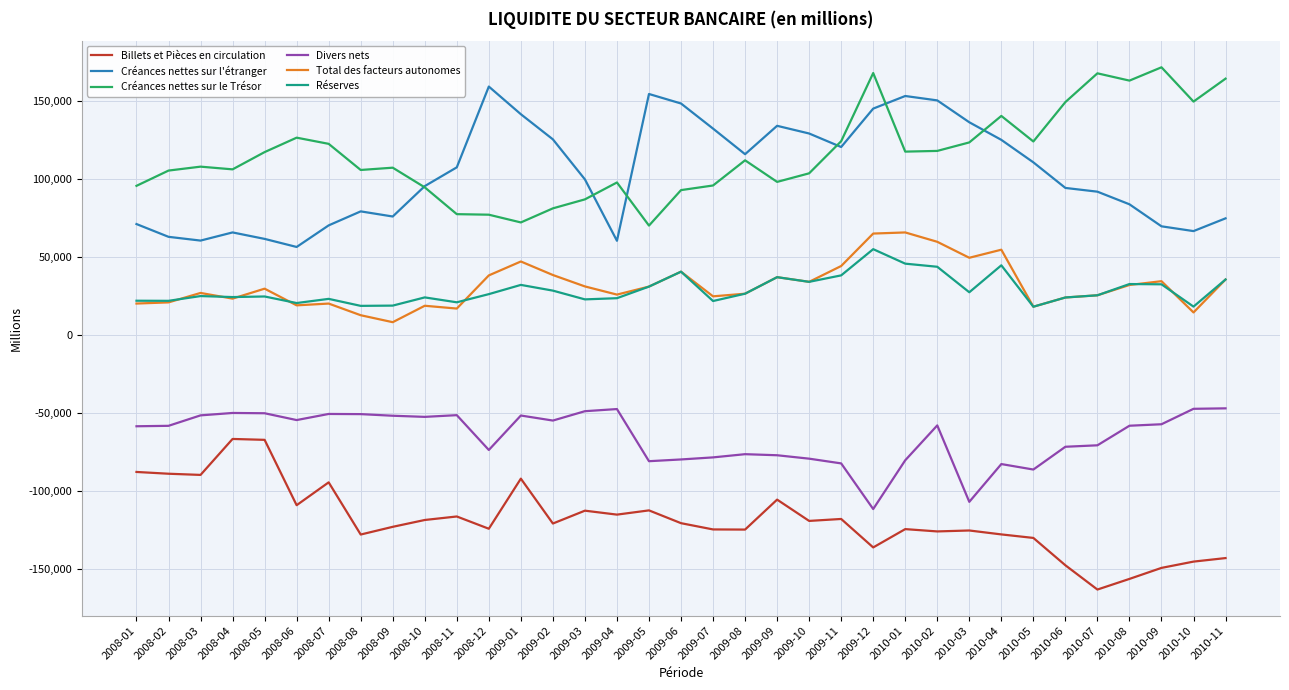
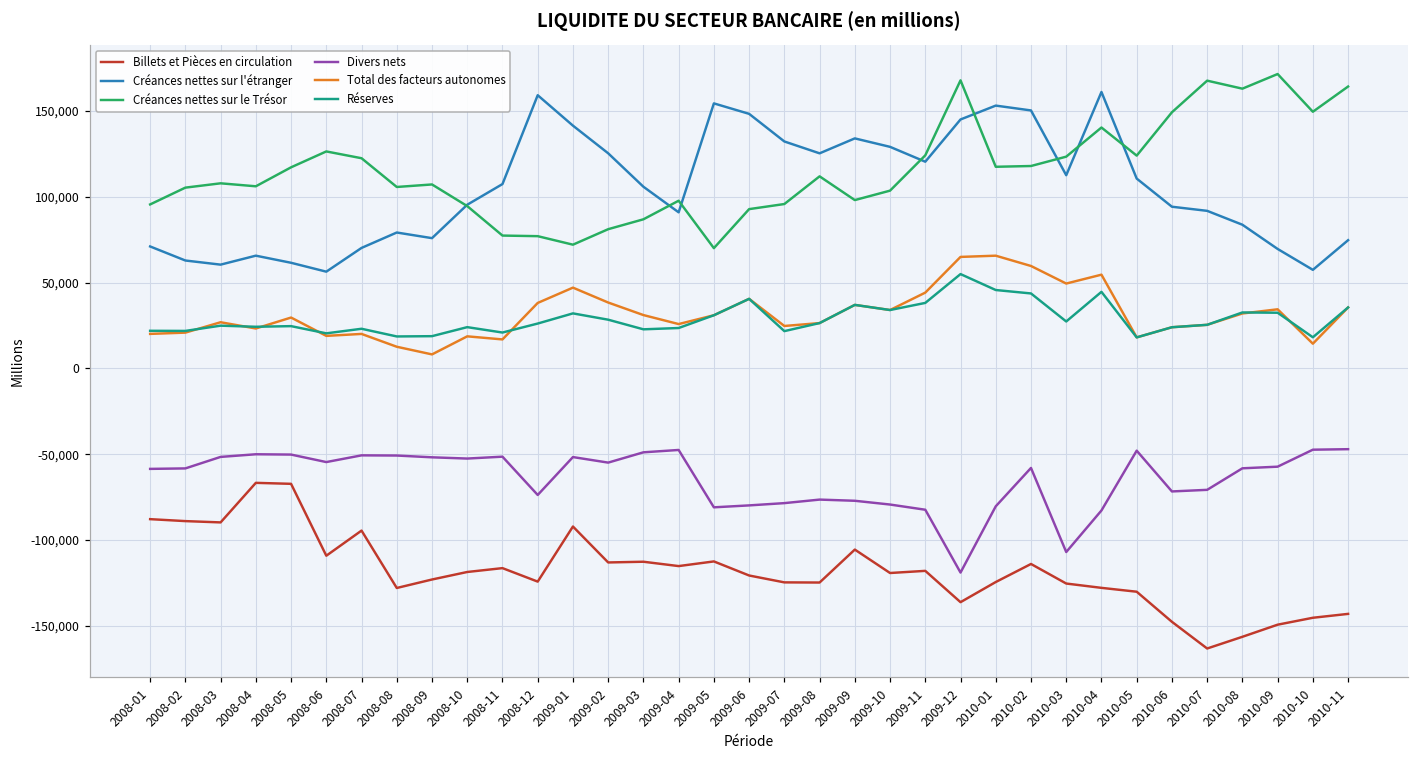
  {
    "Billets et Pièces en circulation": {
      "2008-01": "-88,000",
      "2008-02": "-89,000",
      "2008-03": "-90,000",
      "2008-04": "-67,000",
      "2008-05": "-67,000",
      "2008-06": "-109,000",
      "2008-07": "-95,000",
      "2008-08": "-128,000",
      "2008-09": "-123,000",
      "2008-10": "-119,000",
      "2008-11": "-116,000",
      "2008-12": "-124,000",
      "2009-01": "-92,000",
-     "2009-02": "-121,000",
+     "2009-02": "-113,000",
      "2009-03": "-113,000",
      "2009-04": "-115,000",
      "2009-05": "-112,000",
      "2009-06": "-121,000",
      "2009-07": "-125,000",
      "2009-08": "-125,000",
      "2009-09": "-106,000",
      "2009-10": "-119,000",
      "2009-11": "-118,000",
      "2009-12": "-136,000",
      "2010-01": "-124,000",
-     "2010-02": "-126,000",
+     "2010-02": "-114,000",
      "2010-03": "-125,000",
      "2010-04": "-128,000",
      "2010-05": "-130,000",
      "2010-06": "-148,000",
      "2010-07": "-163,000",
      "2010-08": "-156,000",
      "2010-09": "-149,000",
      "2010-10": "-145,000",
      "2010-11": "-143,000"
    },
    "Créances nettes sur l'étranger": {
      "2008-01": "71,000",
      "2008-02": "63,000",
      "2008-03": "60,000",
      "2008-04": "66,000",
      "2008-05": "61,000",
      "2008-06": "56,000",
      "2008-07": "70,000",
      "2008-08": "79,000",
      "2008-09": "76,000",
      "2008-11": "107,000",
      "2008-12": "159,000",
      "2009-01": "141,000",
      "2009-02": "125,000",
-     "2009-03": "100,000",
-     "2009-04": "60,000",
+     "2009-03": "106,000",
+     "2009-04": "91,000",
      "2009-05": "154,000",
      "2009-06": "148,000",
      "2009-07": "132,000",
-     "2009-08": "116,000",
+     "2009-08": "125,000",
      "2009-09": "134,000",
      "2009-10": "129,000",
      "2009-11": "120,000",
      "2009-12": "145,000",
      "2010-01": "153,000",
      "2010-02": "150,000",
-     "2010-03": "136,000",
-     "2010-04": "125,000",
+     "2010-03": "112,000",
+     "2010-04": "161,000",
      "2010-05": "111,000",
      "2010-06": "94,000",
      "2010-07": "92,000",
      "2010-08": "84,000",
      "2010-09": "70,000",
-     "2010-10": "66,000",
+     "2010-10": "57,000",
      "2010-11": "75,000"
    },
    "Divers nets": {
      "2008-01": "-59,000",
      "2008-02": "-58,000",
      "2008-03": "-52,000",
      "2008-04": "-50,000",
      "2008-05": "-50,000",
      "2008-06": "-55,000",
      "2008-07": "-51,000",
      "2008-08": "-51,000",
      "2008-09": "-52,000",
      "2008-10": "-53,000",
      "2008-11": "-51,000",
      "2008-12": "-74,000",
      "2009-01": "-52,000",
      "2009-02": "-55,000",
      "2009-03": "-49,000",
      "2009-04": "-48,000",
      "2009-05": "-81,000",
      "2009-06": "-80,000",
      "2009-07": "-79,000",
      "2009-08": "-76,000",
      "2009-09": "-77,000",
      "2009-10": "-79,000",
      "2009-11": "-82,000",
-     "2009-12": "-112,000",
+     "2009-12": "-119,000",
      "2010-01": "-80,000",
      "2010-02": "-58,000",
      "2010-03": "-107,000",
      "2010-04": "-83,000",
-     "2010-05": "-86,000",
+     "2010-05": "-48,000",
      "2010-06": "-72,000",
      "2010-07": "-71,000",
      "2010-08": "-58,000",
      "2010-09": "-57,000",
      "2010-10": "-47,000",
      "2010-11": "-47,000"
    },
    "Total des facteurs autonomes": {
      "2008-01": "20,000",
      "2008-03": "27,000",
      "2008-05": "30,000",
      "2008-07": "20,000",
      "2008-08": "13,000",
      "2008-09": "8,000",
      "2008-10": "19,000",
      "2008-11": "17,000",
      "2008-12": "38,000",
      "2009-01": "47,000",
      "2009-02": "38,000",
      "2009-03": "31,000",
      "2009-04": "26,000",
      "2009-07": "25,000",
      "2009-11": "44,000",
      "2009-12": "65,000",
      "2010-01": "66,000",
      "2010-02": "60,000",
      "2010-03": "49,000",
      "2010-04": "55,000",
      "2010-09": "34,000",
      "2010-10": "14,000"
    }
  }
